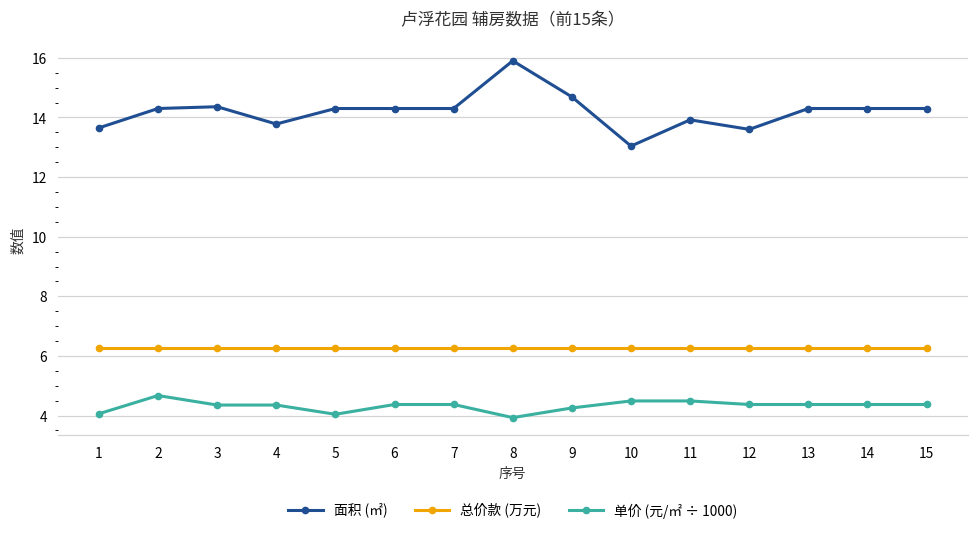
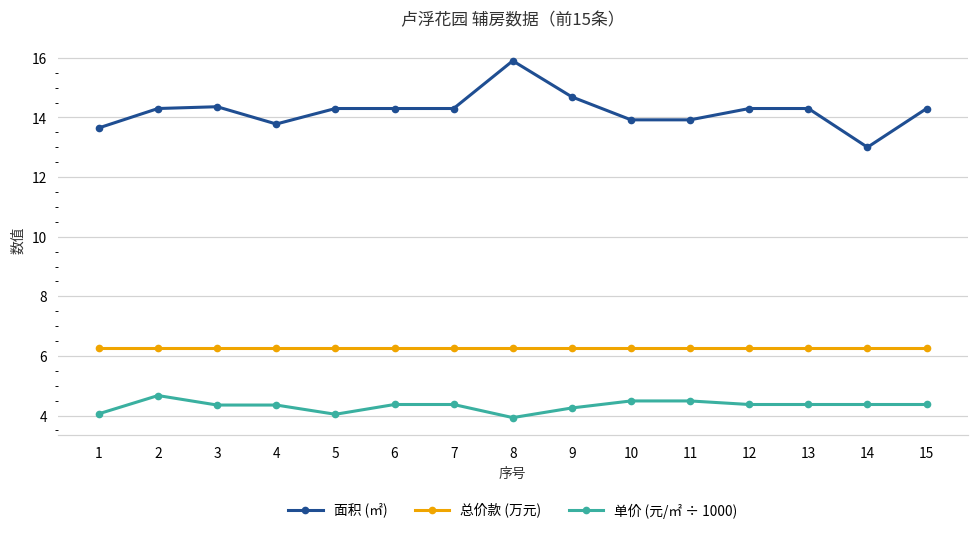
  {
    "面积 (㎡)": {
      "1": 13.7,
      "2": 14.3,
      "3": 14.4,
      "4": 13.8,
      "5": 14.3,
      "6": 14.3,
      "7": 14.3,
      "8": 15.9,
      "9": 14.7,
-     "10": 13.0,
+     "10": 13.9,
      "11": 13.9,
-     "12": 13.6,
+     "12": 14.3,
      "13": 14.3,
-     "14": 14.3,
+     "14": 13.0,
      "15": 14.3
    },
    "总价款 (万元)": {
      "1": 6.3,
      "2": 6.3,
      "3": 6.3,
      "4": 6.3,
      "5": 6.3,
      "6": 6.3,
      "7": 6.3,
      "8": 6.3,
      "9": 6.3,
      "10": 6.3,
      "11": 6.3,
      "12": 6.3,
      "13": 6.3,
      "14": 6.3,
      "15": 6.3
    },
    "单价 (元/㎡ ÷ 1000)": {
      "1": 4.1,
      "2": 4.7,
      "3": 4.4,
      "4": 4.4,
      "5": 4.0,
      "6": 4.4,
      "7": 4.4,
      "8": 3.9,
      "9": 4.3,
      "10": 4.5,
      "11": 4.5,
      "12": 4.4,
      "13": 4.4,
      "14": 4.4,
      "15": 4.4
    }
  }
